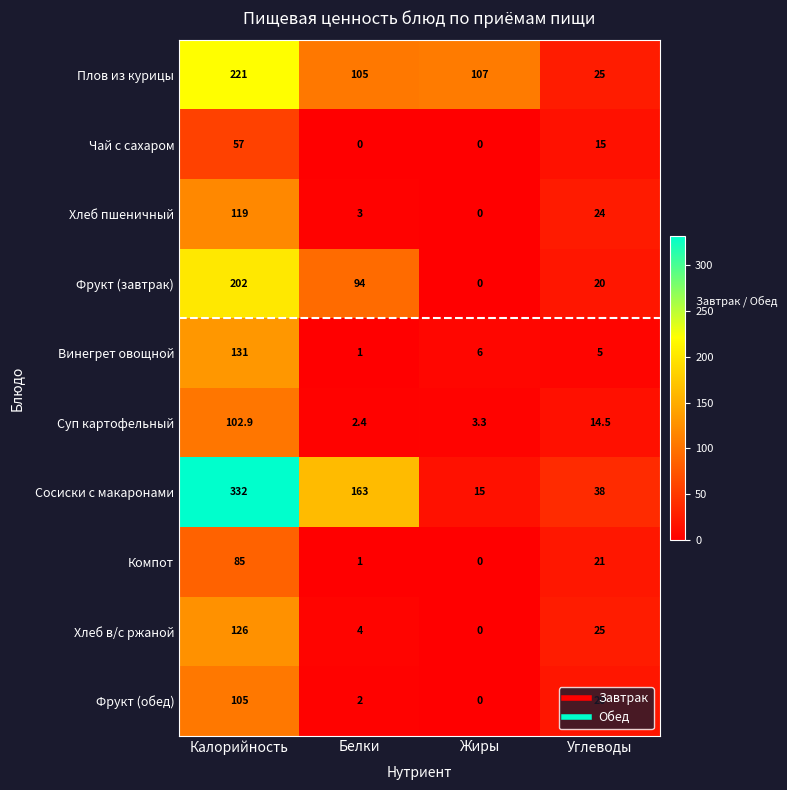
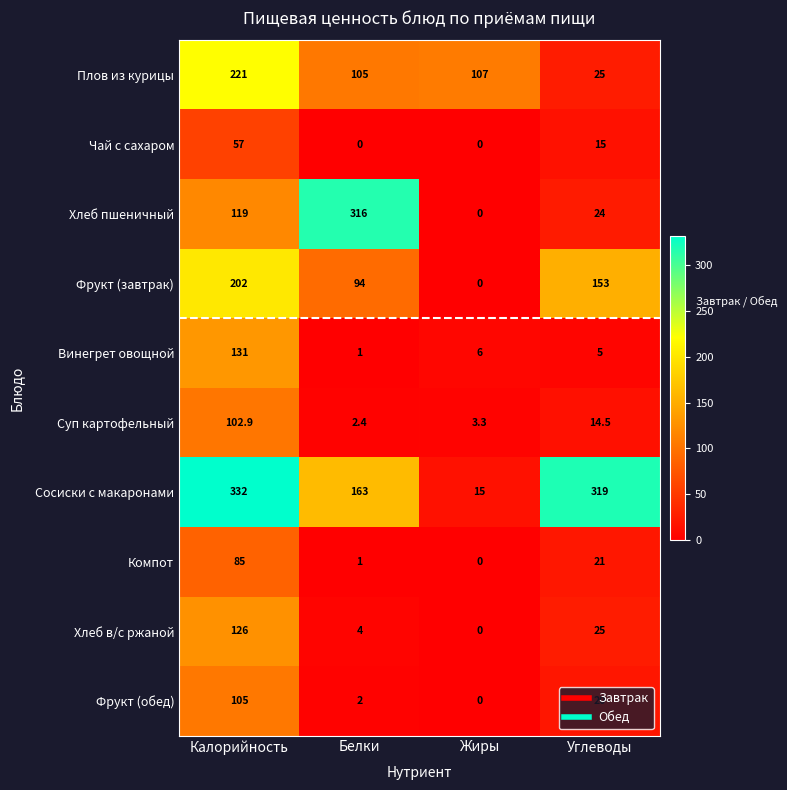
  {
    "Плов из курицы": {
      "Калорийность": 221,
      "Белки": 105,
      "Жиры": 107,
      "Углеводы": 25
    },
    "Чай с сахаром": {
      "Калорийность": 57,
      "Белки": 0,
      "Жиры": 0,
      "Углеводы": 15
    },
    "Хлеб пшеничный": {
      "Калорийность": 119,
-     "Белки": 3,
+     "Белки": 316,
      "Жиры": 0,
      "Углеводы": 24
    },
    "Фрукт (завтрак)": {
      "Калорийность": 202,
      "Белки": 94,
      "Жиры": 0,
-     "Углеводы": 20
+     "Углеводы": 153
    },
    "Винегрет овощной": {
      "Калорийность": 131,
      "Белки": 1,
      "Жиры": 6,
      "Углеводы": 5
    },
    "Суп картофельный": {
      "Калорийность": 102.9,
      "Белки": 2.4,
      "Жиры": 3.3,
      "Углеводы": 14.5
    },
    "Сосиски с макаронами": {
      "Калорийность": 332,
      "Белки": 163,
      "Жиры": 15,
-     "Углеводы": 38
+     "Углеводы": 319
    },
    "Компот": {
      "Калорийность": 85,
      "Белки": 1,
      "Жиры": 0,
      "Углеводы": 21
    },
    "Хлеб в/с ржаной": {
      "Калорийность": 126,
      "Белки": 4,
      "Жиры": 0,
      "Углеводы": 25
    },
    "Фрукт (обед)": {
      "Калорийность": 105,
      "Белки": 2,
      "Жиры": 0
    }
  }
